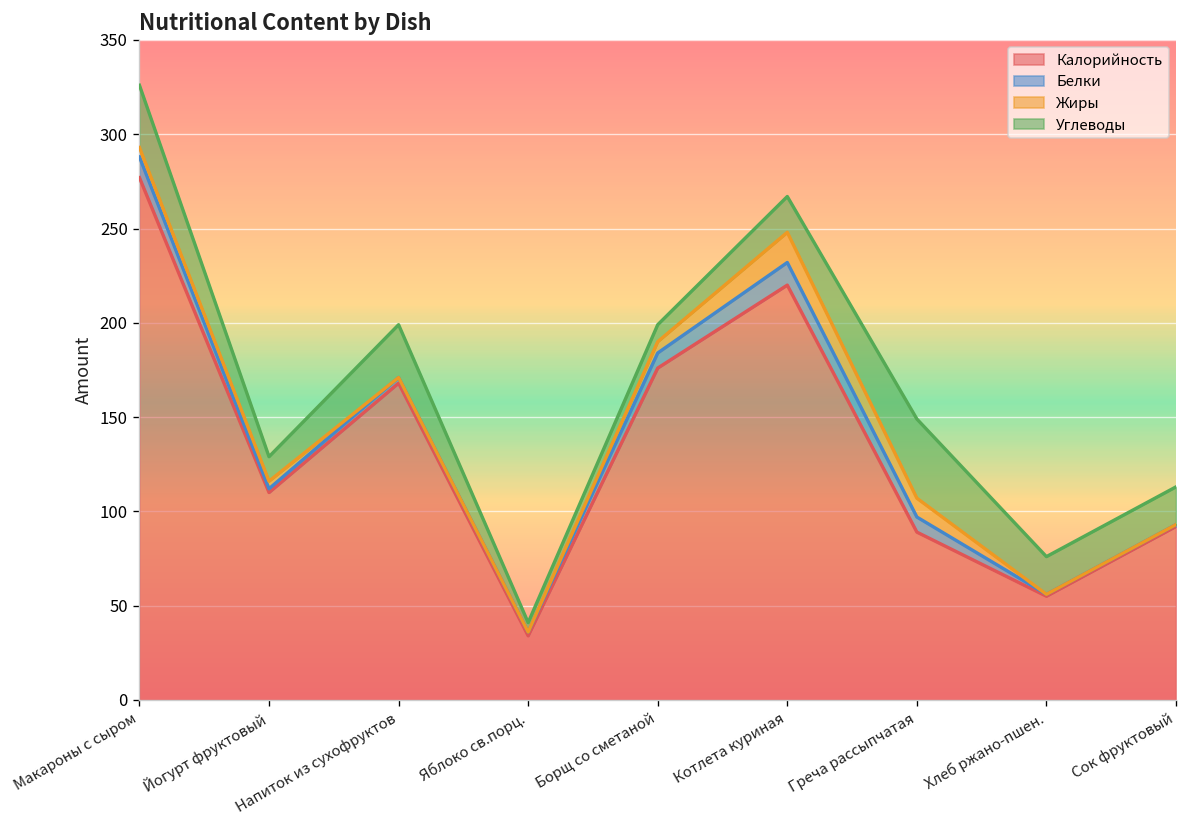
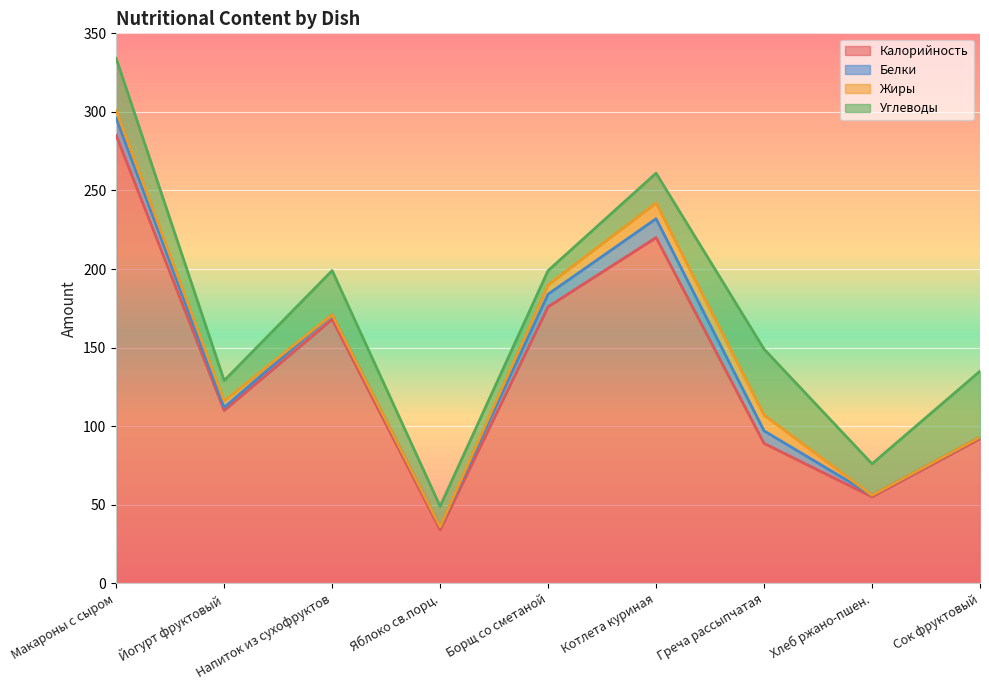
  {
    "Калорийность": {
-     "Макароны с сыром": 277,
+     "Макароны с сыром": 285,
      "Йогурт фруктовый": 110,
      "Напиток из сухофруктов": 168,
      "Яблоко св.порц.": 34,
      "Борщ со сметаной": 176,
      "Котлета куриная": 220,
      "Греча рассыпчатая": 89
    },
    "Белки": {
      "Макароны с сыром": 11,
      "Йогурт фруктовый": 2,
      "Борщ со сметаной": 8,
      "Котлета куриная": 12,
      "Греча рассыпчатая": 8
    },
    "Жиры": {
      "Макароны с сыром": 5,
      "Йогурт фруктовый": 4,
      "Борщ со сметаной": 6,
-     "Котлета куриная": 16,
+     "Котлета куриная": 10,
      "Греча рассыпчатая": 10
    },
    "Углеводы": {
      "Макароны с сыром": 33,
      "Йогурт фруктовый": 13,
      "Напиток из сухофруктов": 28,
-     "Яблоко св.порц.": 5,
+     "Яблоко св.порц.": 13,
      "Борщ со сметаной": 9,
      "Котлета куриная": 19,
      "Греча рассыпчатая": 42,
      "Хлеб ржано-пшен.": 20,
-     "Сок фруктовый": 20
+     "Сок фруктовый": 42
    }
  }
